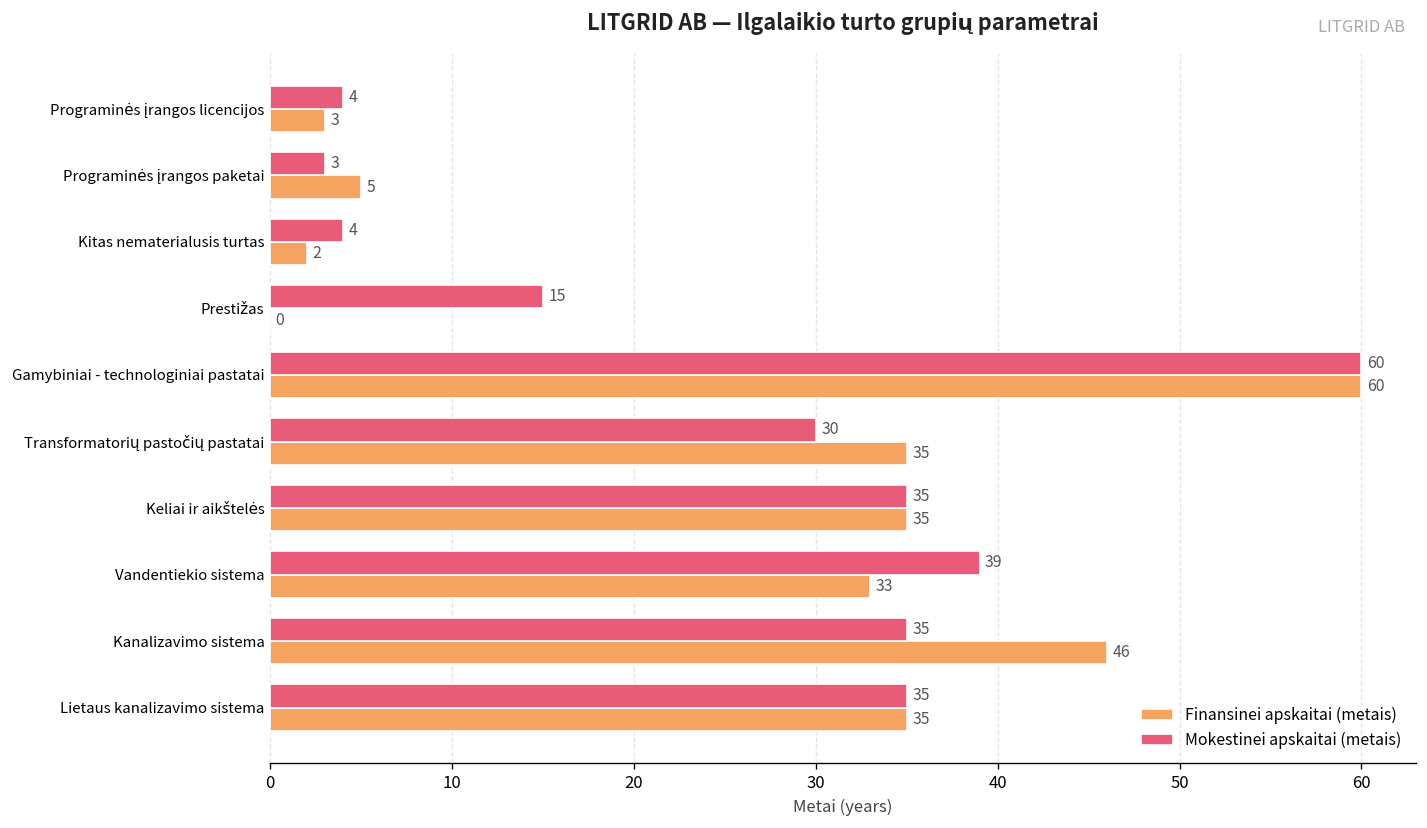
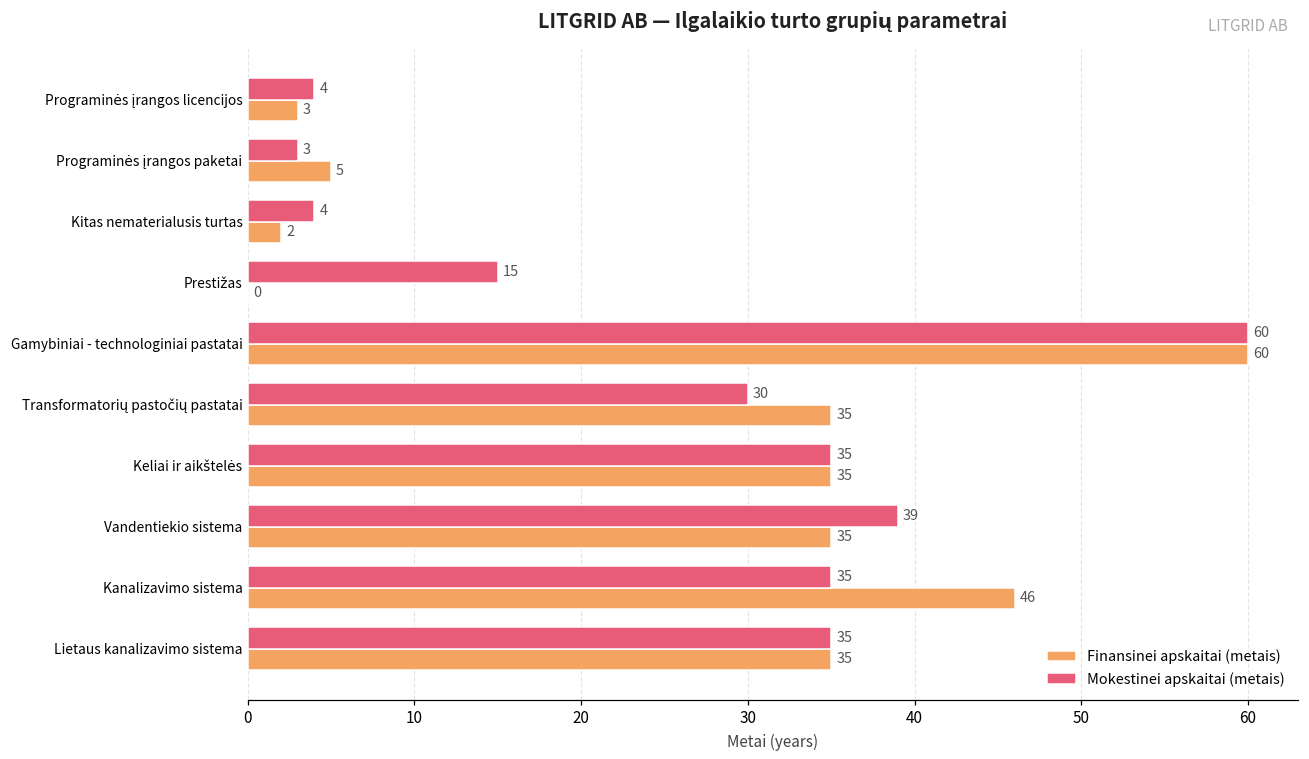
  {
    "Finansinei apskaitai (metais)": {
      "Programinės įrangos licencijos": 3,
      "Programinės įrangos paketai": 5,
      "Kitas nematerialusis turtas": 2,
      "Prestižas": 0,
      "Gamybiniai - technologiniai pastatai": 60,
      "Transformatorių pastočių pastatai": 35,
      "Keliai ir aikštelės": 35,
-     "Vandentiekio sistema": 33,
+     "Vandentiekio sistema": 35,
      "Kanalizavimo sistema": 46,
      "Lietaus kanalizavimo sistema": 35
    },
    "Mokestinei apskaitai (metais)": {
      "Programinės įrangos licencijos": 4,
      "Programinės įrangos paketai": 3,
      "Kitas nematerialusis turtas": 4,
      "Prestižas": 15,
      "Gamybiniai - technologiniai pastatai": 60,
      "Transformatorių pastočių pastatai": 30,
      "Keliai ir aikštelės": 35,
      "Vandentiekio sistema": 39,
      "Kanalizavimo sistema": 35,
      "Lietaus kanalizavimo sistema": 35
    }
  }
